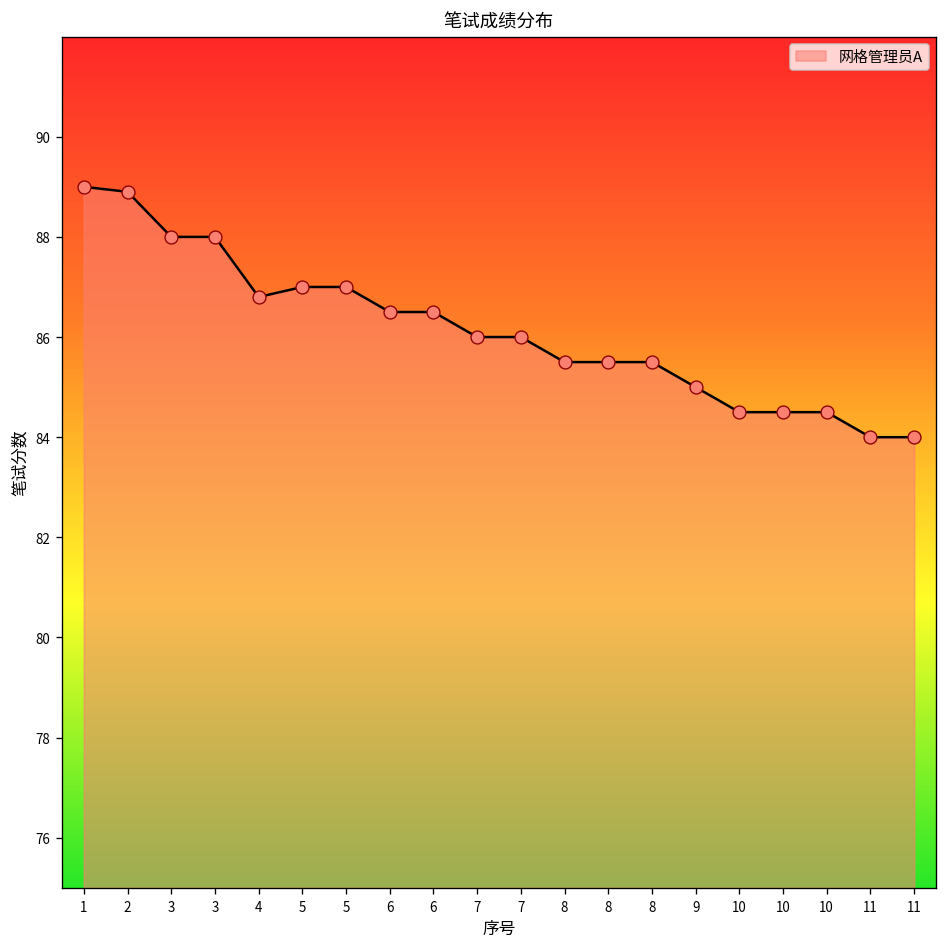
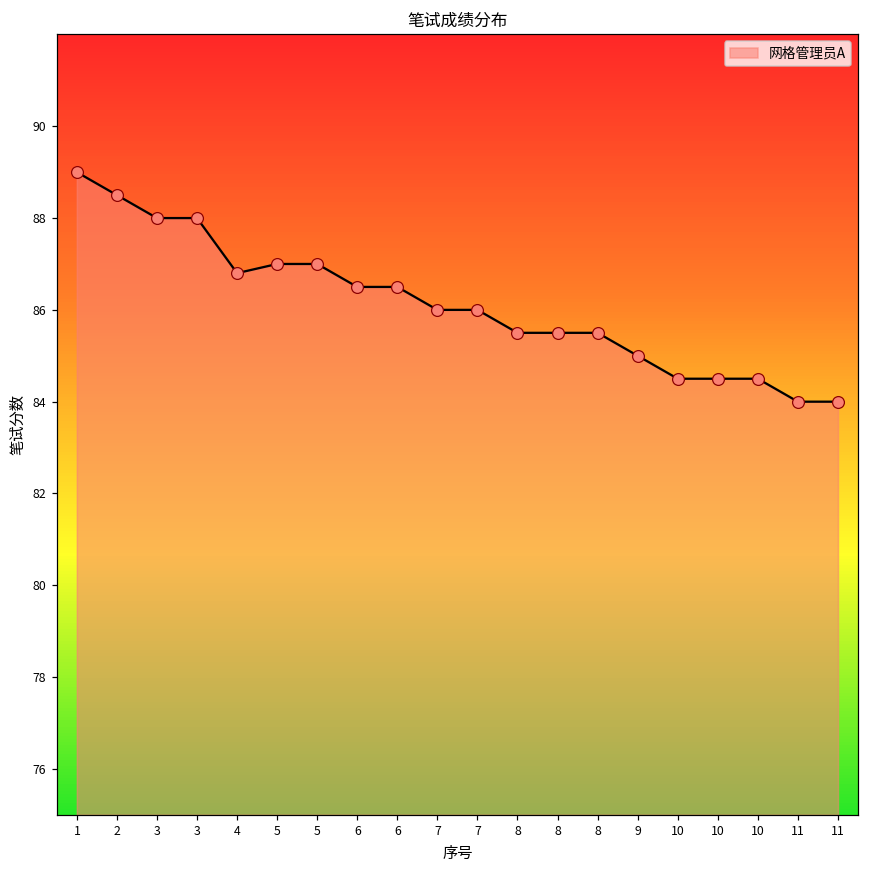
  {
    "1": 89.0,
-   "2": 88.9,
+   "2": 88.5,
    "4": 86.8,
    "9": 85.0
  }
